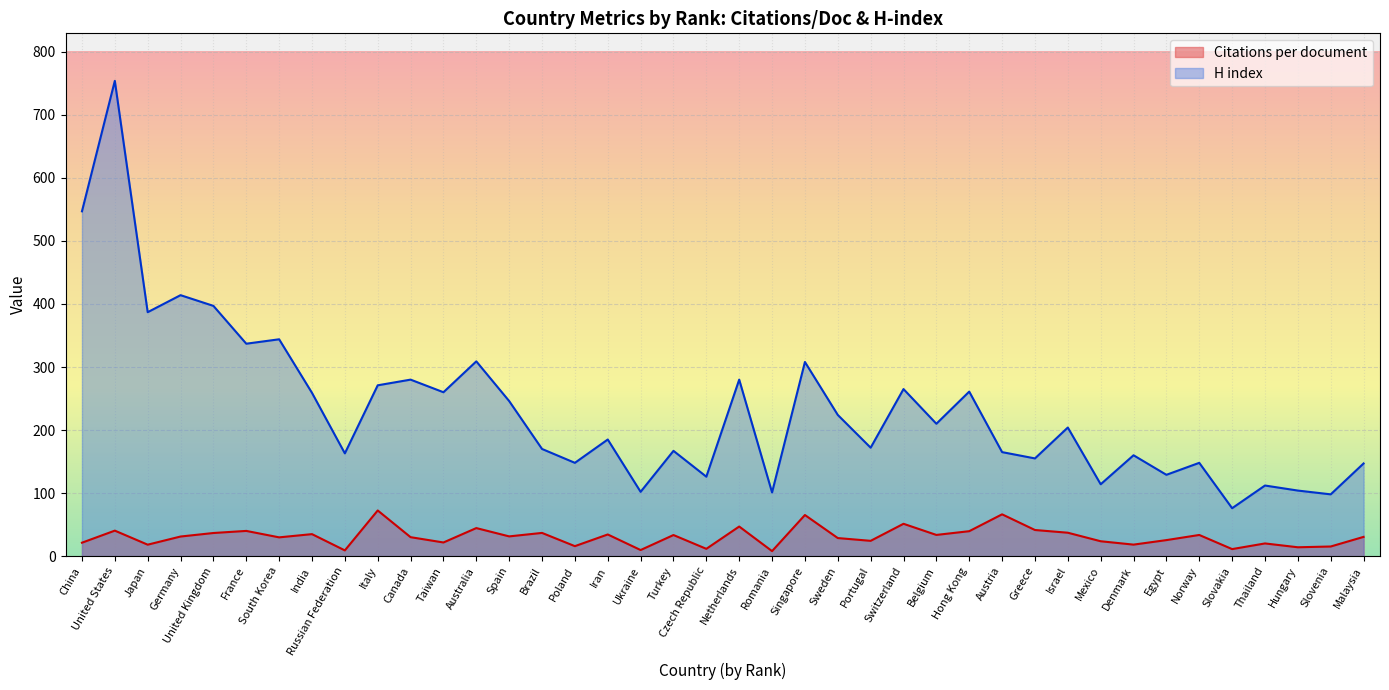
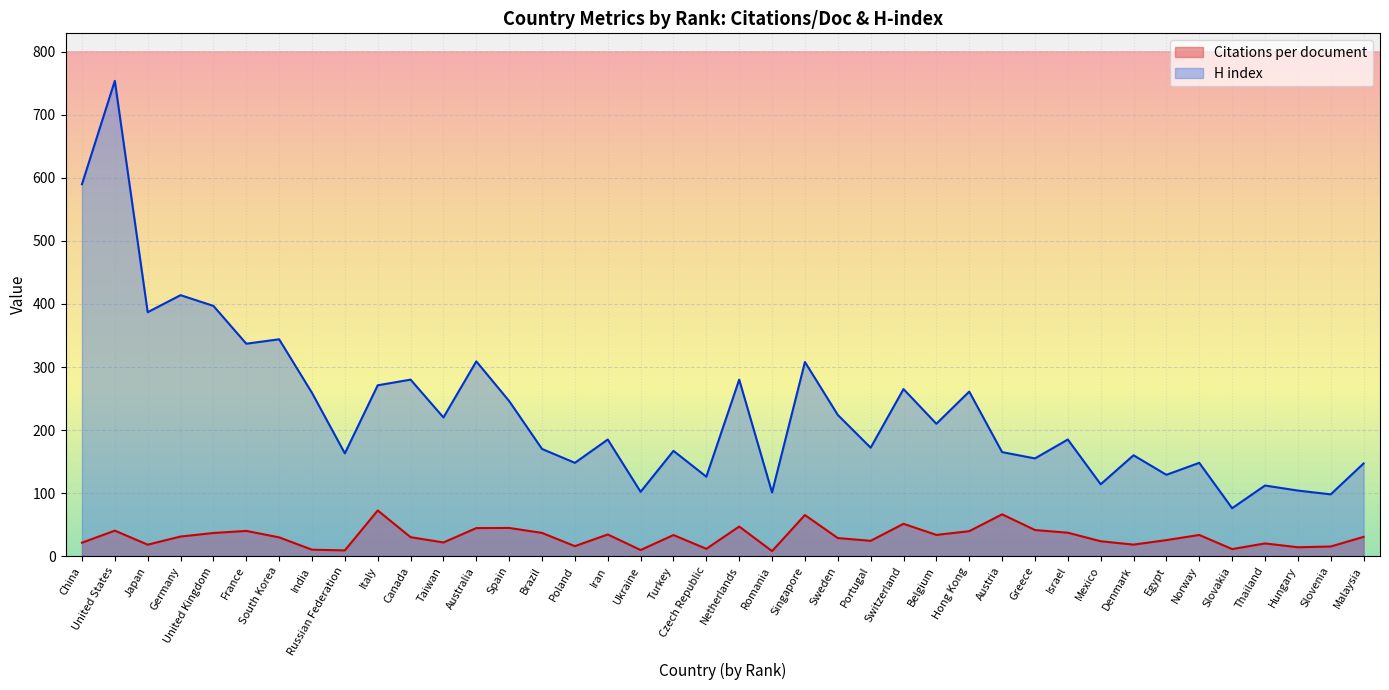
  {
    "Citations per document": {
      "China": 20,
      "United States": 40,
      "Japan": 20,
      "Germany": 30,
      "United Kingdom": 40,
      "France": 40,
      "South Korea": 30,
-     "India": 30,
+     "India": 10,
      "Russian Federation": 10,
      "Italy": 70,
      "Canada": 30,
      "Taiwan": 20,
      "Australia": 40,
-     "Spain": 30,
+     "Spain": 40,
      "Brazil": 40,
      "Poland": 20,
      "Iran": 30,
      "Ukraine": 10,
      "Turkey": 30,
      "Czech Republic": 10,
      "Netherlands": 50,
      "Romania": 10,
      "Singapore": 70,
      "Sweden": 30,
      "Portugal": 20,
      "Switzerland": 50,
      "Belgium": 30,
      "Hong Kong": 40,
      "Austria": 70,
      "Greece": 40,
      "Israel": 40,
      "Mexico": 20,
      "Denmark": 20,
      "Egypt": 30,
      "Norway": 30,
      "Slovakia": 10,
      "Thailand": 20,
      "Hungary": 10,
      "Slovenia": 20,
      "Malaysia": 30
    },
    "H index": {
-     "China": 550,
+     "China": 590,
      "United States": 750,
      "Japan": 390,
      "Germany": 410,
      "United Kingdom": 400,
      "France": 340,
      "South Korea": 340,
      "India": 260,
      "Russian Federation": 160,
      "Italy": 270,
      "Canada": 280,
-     "Taiwan": 260,
+     "Taiwan": 220,
      "Australia": 310,
      "Spain": 250,
      "Brazil": 170,
      "Poland": 150,
      "Iran": 190,
      "Ukraine": 100,
      "Turkey": 170,
      "Czech Republic": 130,
      "Netherlands": 280,
      "Romania": 100,
      "Singapore": 310,
      "Sweden": 220,
      "Portugal": 170,
      "Switzerland": 270,
      "Belgium": 210,
      "Hong Kong": 260,
      "Austria": 170,
      "Greece": 160,
-     "Israel": 200,
+     "Israel": 190,
      "Mexico": 110,
      "Denmark": 160,
      "Egypt": 130,
      "Norway": 150,
      "Slovakia": 80,
      "Thailand": 110,
      "Hungary": 100,
      "Slovenia": 100,
      "Malaysia": 150
    }
  }
